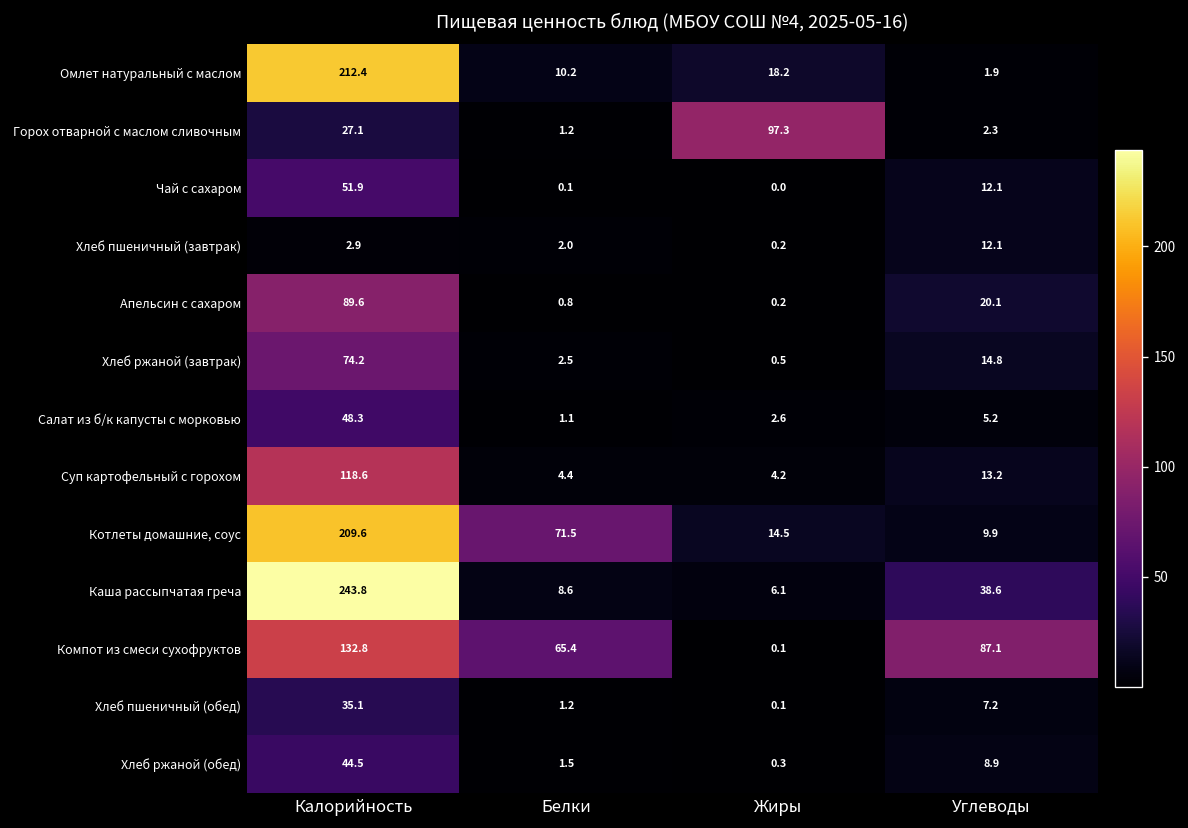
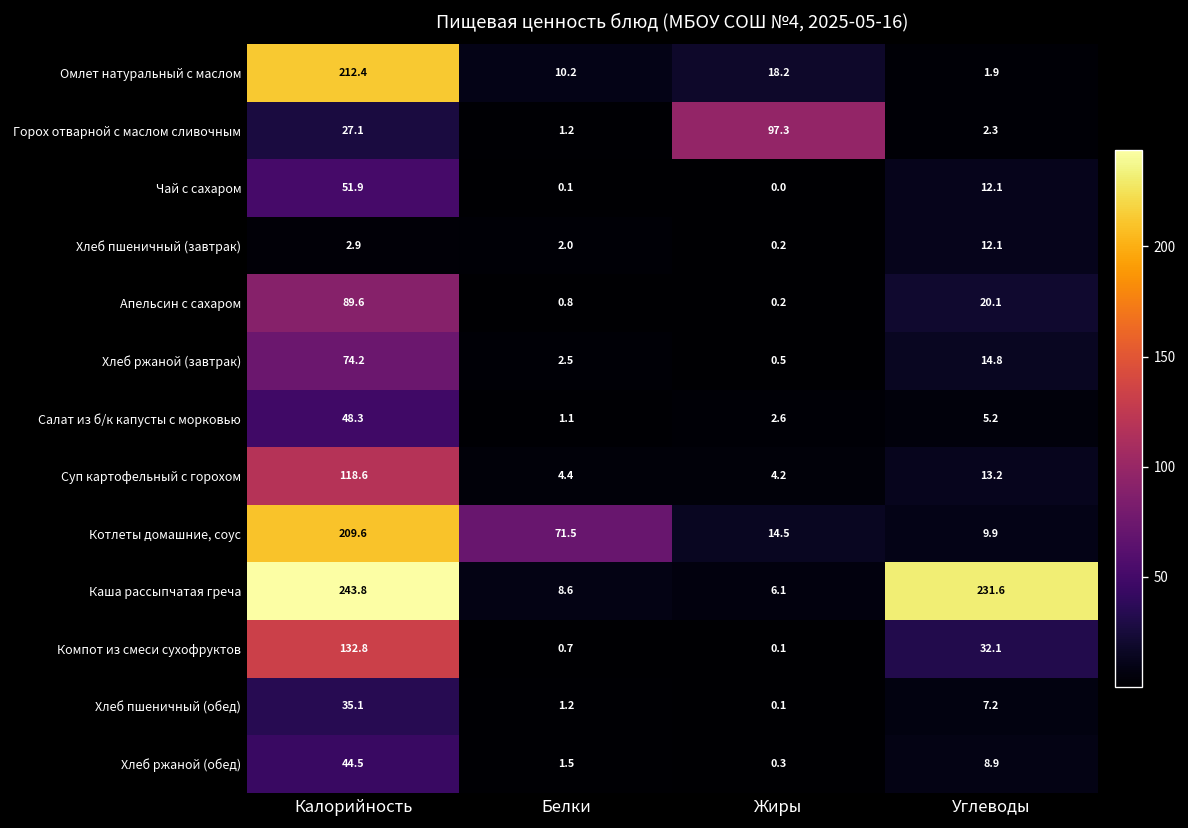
  {
    "Омлет натуральный с маслом": {
      "Калорийность": 212.4,
      "Белки": 10.2,
      "Жиры": 18.2,
      "Углеводы": 1.9
    },
    "Горох отварной с маслом сливочным": {
      "Калорийность": 27.1,
      "Белки": 1.2,
      "Жиры": 97.3,
      "Углеводы": 2.3
    },
    "Чай с сахаром": {
      "Калорийность": 51.9,
      "Белки": 0.1,
      "Жиры": 0.0,
      "Углеводы": 12.1
    },
    "Хлеб пшеничный (завтрак)": {
      "Калорийность": 2.9,
      "Белки": 2.0,
      "Жиры": 0.2,
      "Углеводы": 12.1
    },
    "Апельсин с сахаром": {
      "Калорийность": 89.6,
      "Белки": 0.8,
      "Жиры": 0.2,
      "Углеводы": 20.1
    },
    "Хлеб ржаной (завтрак)": {
      "Калорийность": 74.2,
      "Белки": 2.5,
      "Жиры": 0.5,
      "Углеводы": 14.8
    },
    "Салат из б/к капусты с морковью": {
      "Калорийность": 48.3,
      "Белки": 1.1,
      "Жиры": 2.6,
      "Углеводы": 5.2
    },
    "Суп картофельный с горохом": {
      "Калорийность": 118.6,
      "Белки": 4.4,
      "Жиры": 4.2,
      "Углеводы": 13.2
    },
    "Котлеты домашние, соус": {
      "Калорийность": 209.6,
      "Белки": 71.5,
      "Жиры": 14.5,
      "Углеводы": 9.9
    },
    "Каша рассыпчатая греча": {
      "Калорийность": 243.8,
      "Белки": 8.6,
      "Жиры": 6.1,
-     "Углеводы": 38.6
+     "Углеводы": 231.6
    },
    "Компот из смеси сухофруктов": {
      "Калорийность": 132.8,
-     "Белки": 65.4,
+     "Белки": 0.7,
      "Жиры": 0.1,
-     "Углеводы": 87.1
+     "Углеводы": 32.1
    },
    "Хлеб пшеничный (обед)": {
      "Калорийность": 35.1,
      "Белки": 1.2,
      "Жиры": 0.1,
      "Углеводы": 7.2
    },
    "Хлеб ржаной (обед)": {
      "Калорийность": 44.5,
      "Белки": 1.5,
      "Жиры": 0.3,
      "Углеводы": 8.9
    }
  }
